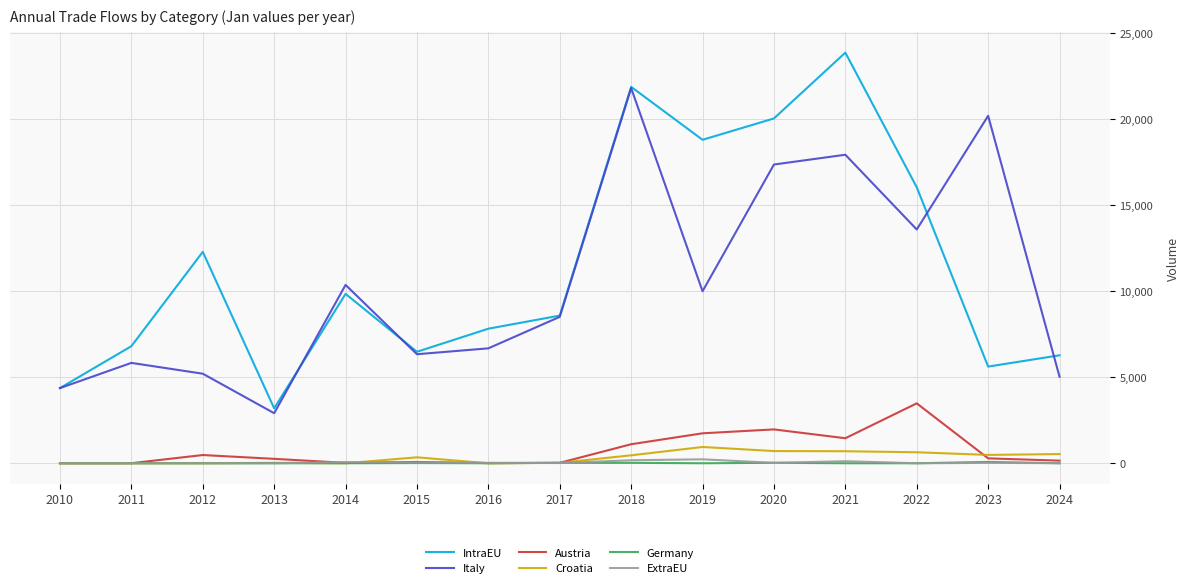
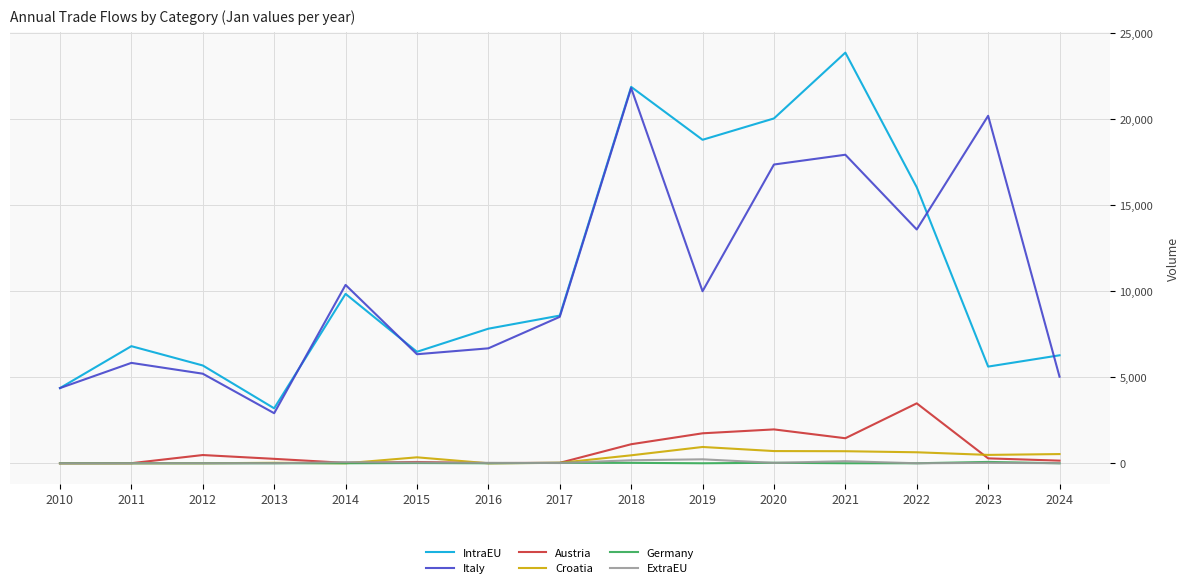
  {
    "IntraEU": {
      "2011": "6,800",
-     "2012": "12,300",
+     "2012": "5,700",
      "2013": "3,200",
      "2014": "9,800",
      "2016": "7,800",
      "2019": "18,800",
      "2020": "20,000",
      "2021": "23,900",
      "2022": "16,000",
      "2023": "5,600",
      "2024": "6,300"
    },
    "Italy": {
      "2011": "5,800",
      "2012": "5,200",
      "2013": "2,900",
      "2014": "10,400",
      "2016": "6,700",
      "2019": "10,000",
      "2020": "17,400",
      "2021": "17,900",
      "2022": "13,600",
      "2023": "20,200",
      "2024": "5,000"
    },
    "Austria": {
      "2012": "500",
      "2013": "300",
      "2018": "1,100",
      "2019": "1,700",
      "2020": "2,000",
      "2021": "1,500",
      "2022": "3,500",
      "2023": "300"
    },
    "Croatia": {
      "2015": "300",
      "2018": "500",
      "2019": "900",
      "2020": "700",
      "2021": "700",
      "2022": "600",
      "2023": "500",
      "2024": "500"
    },
    "Germany": {
      "2018": "0",
      "2019": "0"
    },
    "ExtraEU": {
      "2018": "200",
      "2019": "200"
    }
  }
